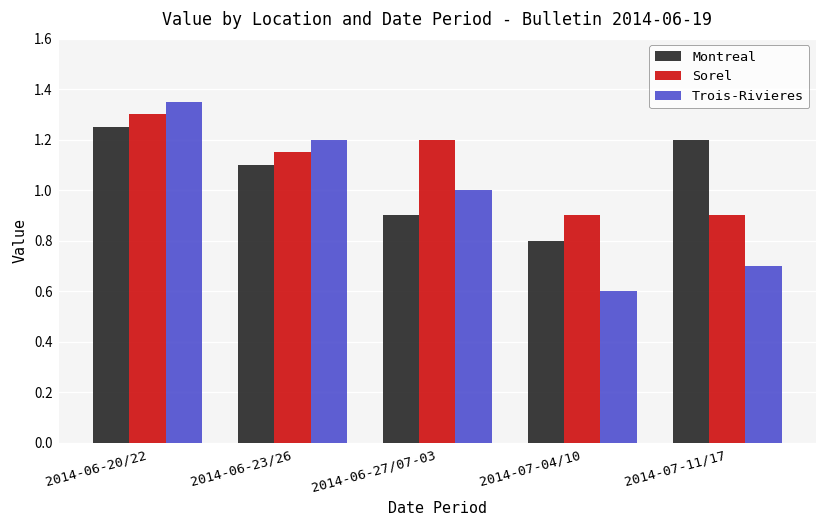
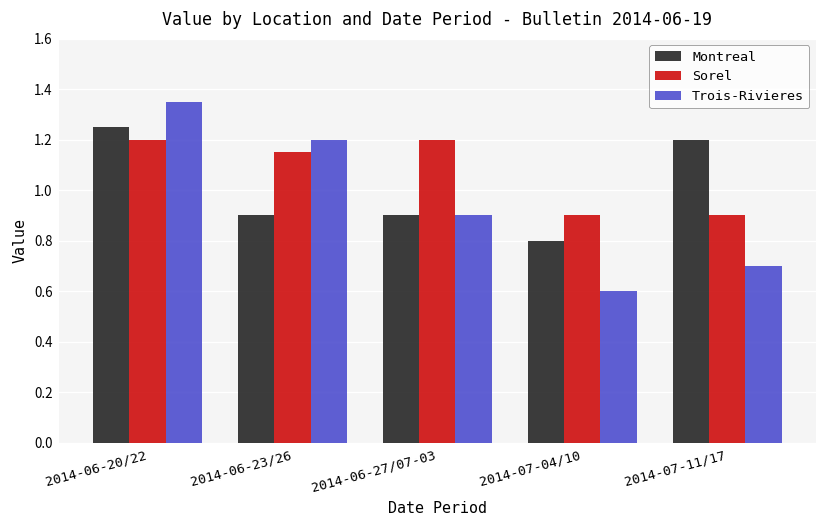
  {
    "Montreal": {
      "2014-06-20/22": 1.25,
-     "2014-06-23/26": 1.1,
+     "2014-06-23/26": 0.9,
      "2014-06-27/07-03": 0.9,
      "2014-07-04/10": 0.8,
      "2014-07-11/17": 1.2
    },
    "Sorel": {
-     "2014-06-20/22": 1.3,
+     "2014-06-20/22": 1.2,
      "2014-06-23/26": 1.15,
      "2014-06-27/07-03": 1.2,
      "2014-07-04/10": 0.9,
      "2014-07-11/17": 0.9
    },
    "Trois-Rivieres": {
      "2014-06-20/22": 1.35,
      "2014-06-23/26": 1.2,
-     "2014-06-27/07-03": 1.0,
+     "2014-06-27/07-03": 0.9,
      "2014-07-04/10": 0.6,
      "2014-07-11/17": 0.7
    }
  }
